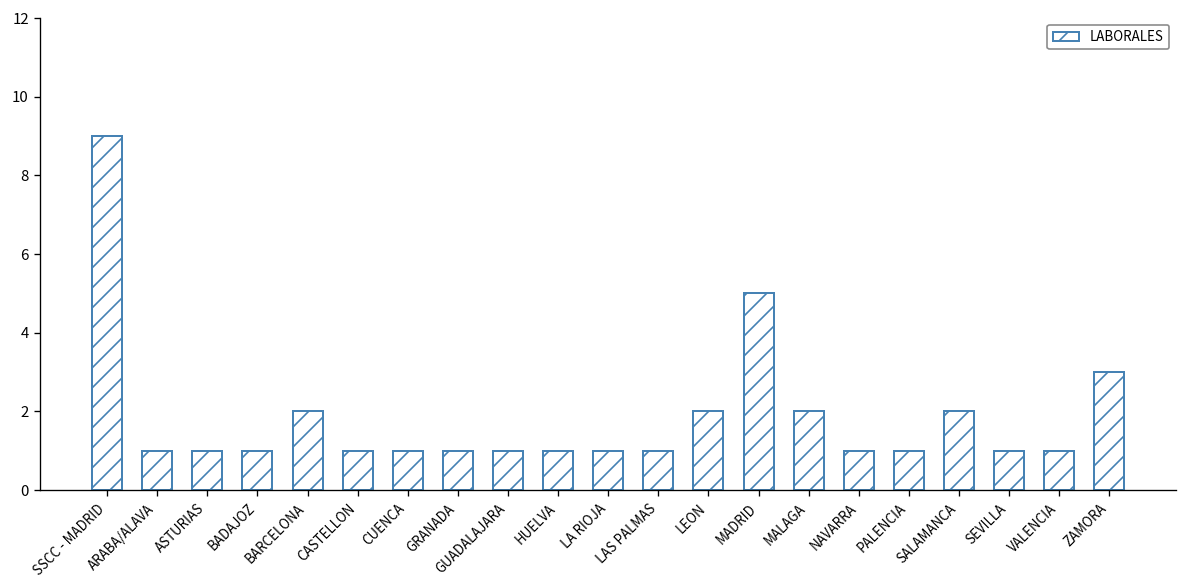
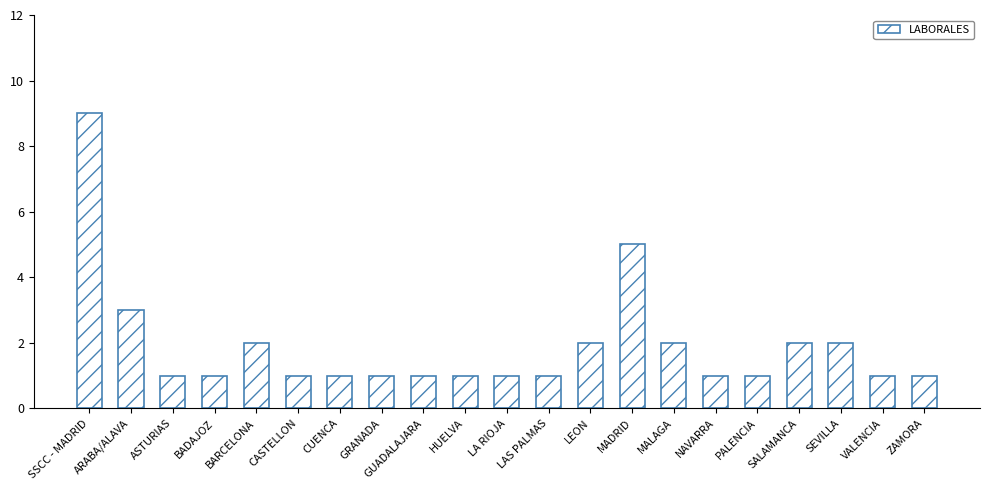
  {
    "SSCC - MADRID": 9,
-   "ARABA/ALAVA": 1,
+   "ARABA/ALAVA": 3,
    "ASTURIAS": 1,
    "BADAJOZ": 1,
    "BARCELONA": 2,
    "CASTELLON": 1,
    "CUENCA": 1,
    "GRANADA": 1,
    "GUADALAJARA": 1,
    "HUELVA": 1,
    "LA RIOJA": 1,
    "LAS PALMAS": 1,
    "LEON": 2,
    "MADRID": 5,
    "MALAGA": 2,
    "NAVARRA": 1,
    "PALENCIA": 1,
    "SALAMANCA": 2,
-   "SEVILLA": 1,
+   "SEVILLA": 2,
    "VALENCIA": 1,
-   "ZAMORA": 3
+   "ZAMORA": 1
  }
